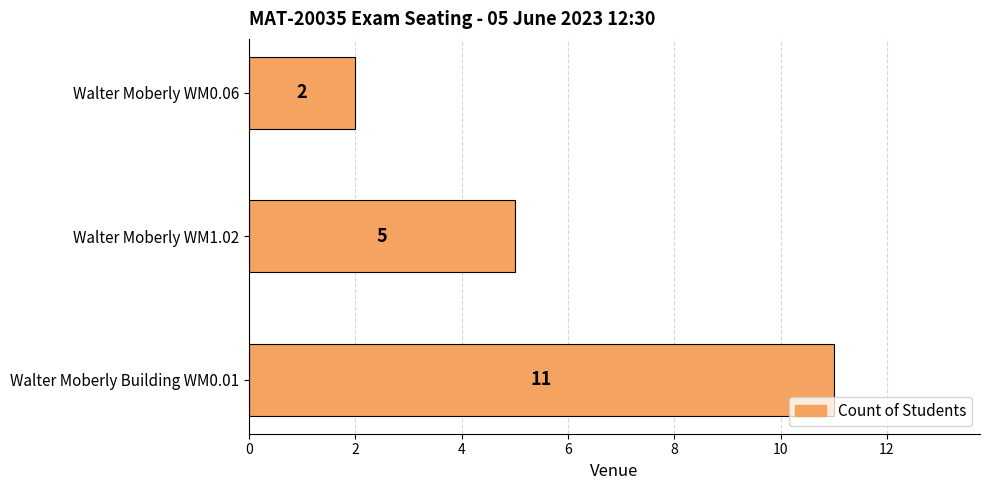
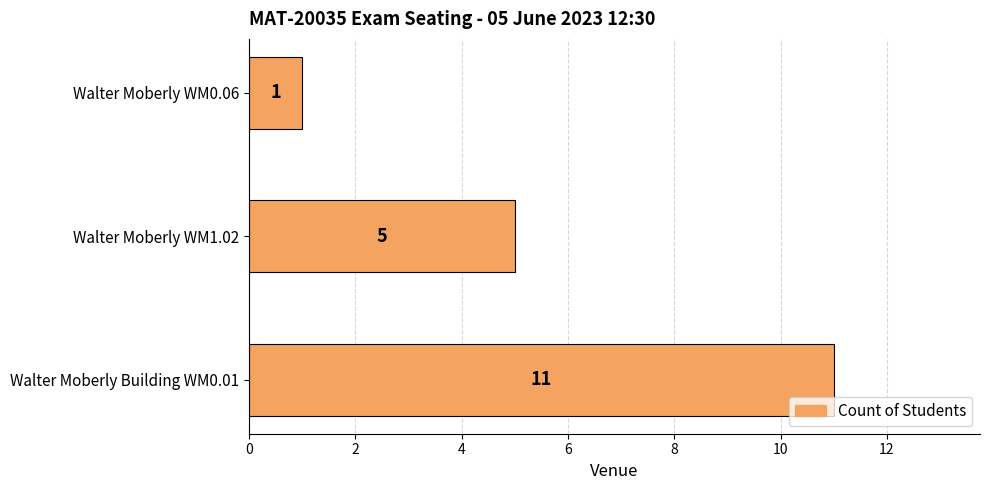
  {
-   "Walter Moberly WM0.06": 2,
+   "Walter Moberly WM0.06": 1,
    "Walter Moberly WM1.02": 5,
    "Walter Moberly Building WM0.01": 11
  }
